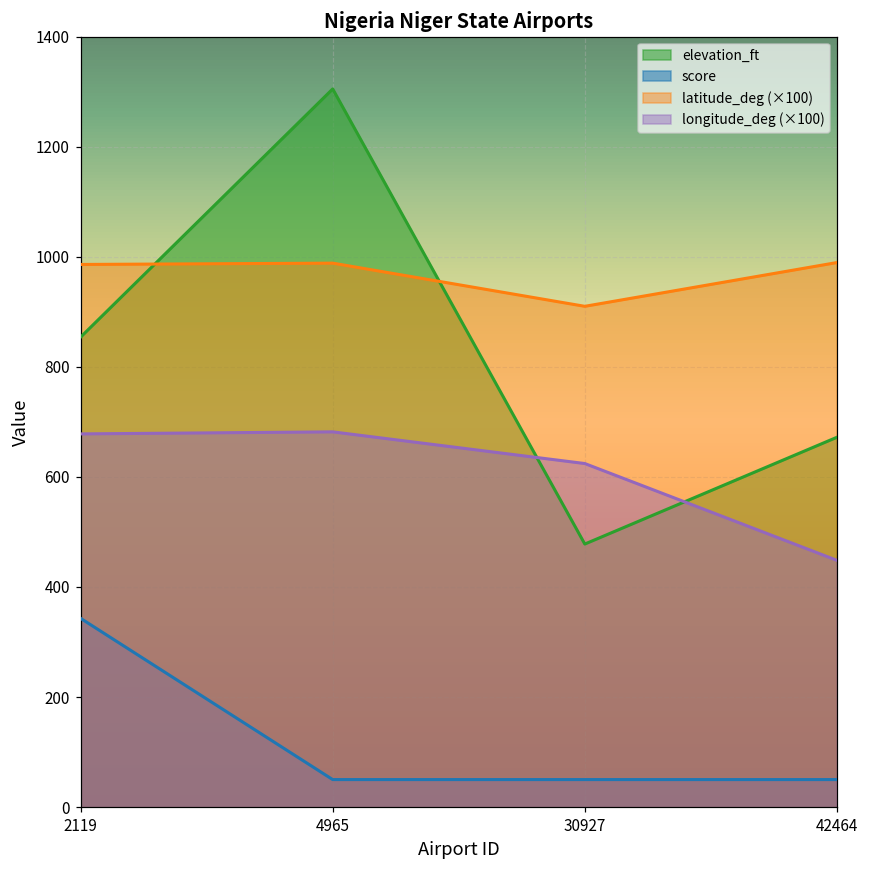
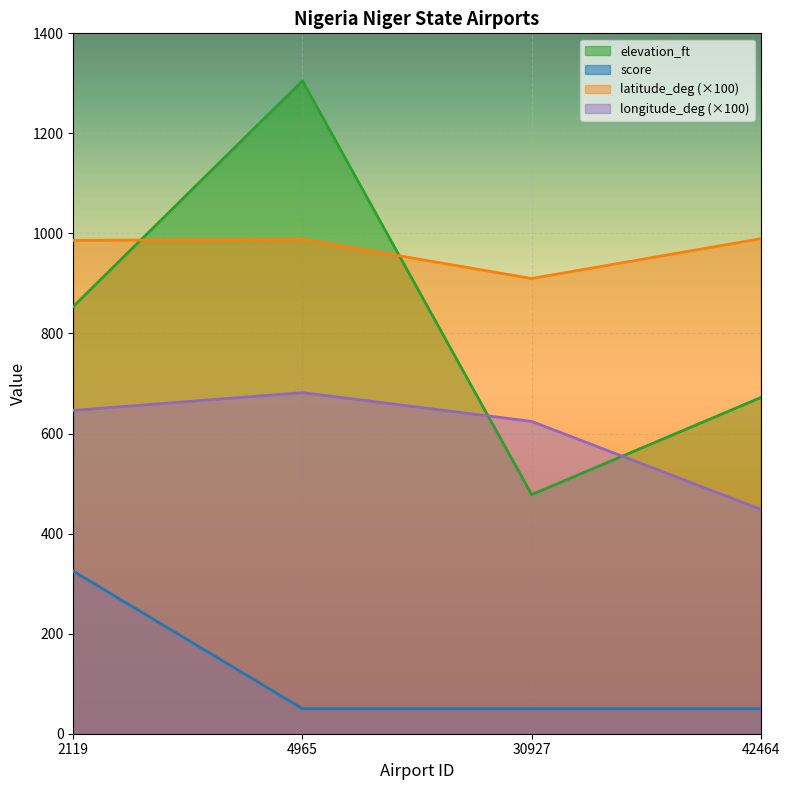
  {
    "elevation_ft": {
      "2119": 850,
      "4965": 1310,
      "30927": 480,
      "42464": 670
    },
    "score": {
-     "2119": 340,
+     "2119": 330,
      "4965": 50,
      "30927": 50,
      "42464": 50
    },
    "latitude_deg (×100)": {
      "2119": 990,
      "4965": 990,
      "30927": 910,
      "42464": 990
    },
    "longitude_deg (×100)": {
-     "2119": 680,
+     "2119": 650,
      "4965": 680,
      "30927": 620,
      "42464": 450
    }
  }
